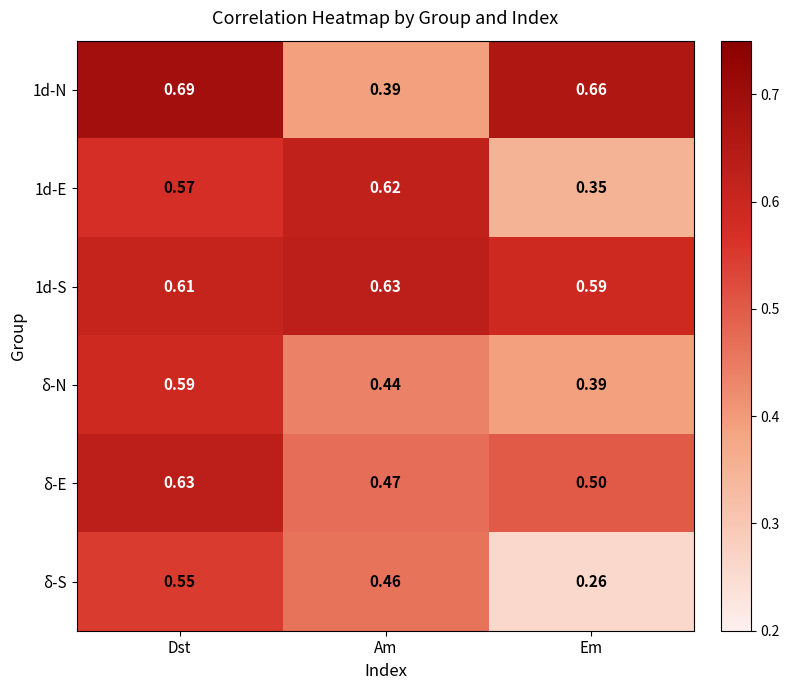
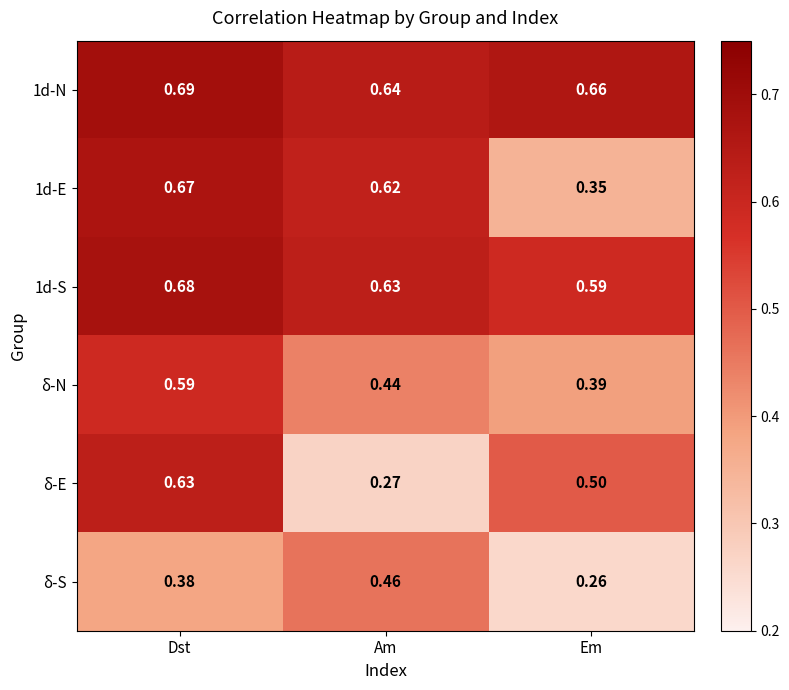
  {
    "1d-N": {
      "Dst": 0.69,
-     "Am": 0.39,
+     "Am": 0.64,
      "Em": 0.66
    },
    "1d-E": {
-     "Dst": 0.57,
+     "Dst": 0.67,
      "Am": 0.62,
      "Em": 0.35
    },
    "1d-S": {
-     "Dst": 0.61,
+     "Dst": 0.68,
      "Am": 0.63,
      "Em": 0.59
    },
    "δ-N": {
      "Dst": 0.59,
      "Am": 0.44,
      "Em": 0.39
    },
    "δ-E": {
      "Dst": 0.63,
-     "Am": 0.47,
+     "Am": 0.27,
      "Em": 0.50
    },
    "δ-S": {
-     "Dst": 0.55,
+     "Dst": 0.38,
      "Am": 0.46,
      "Em": 0.26
    }
  }
